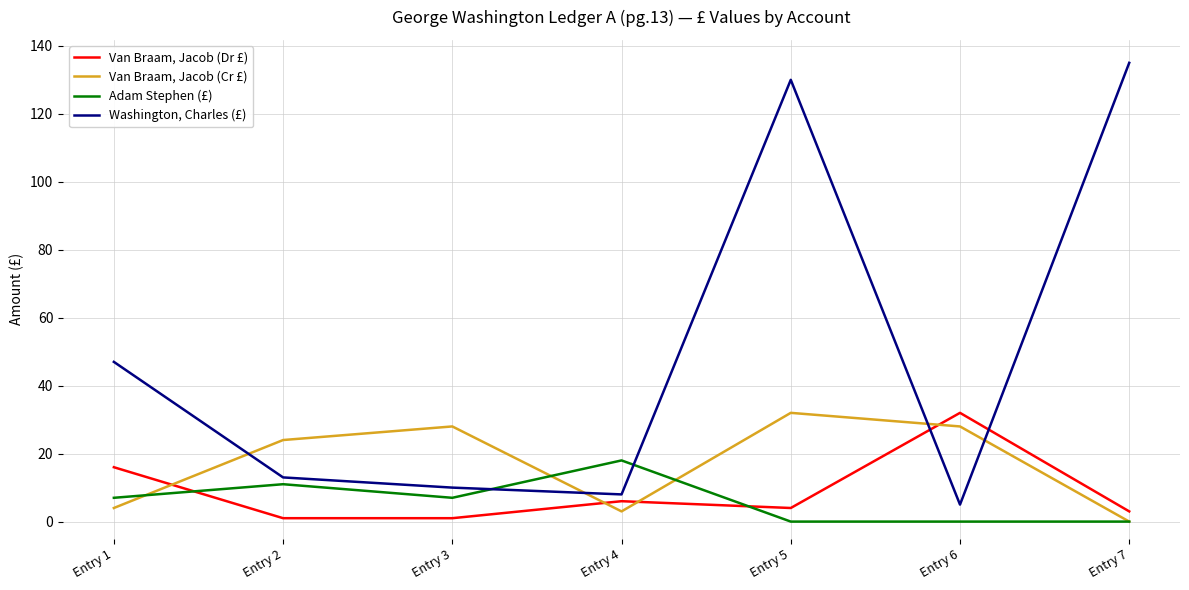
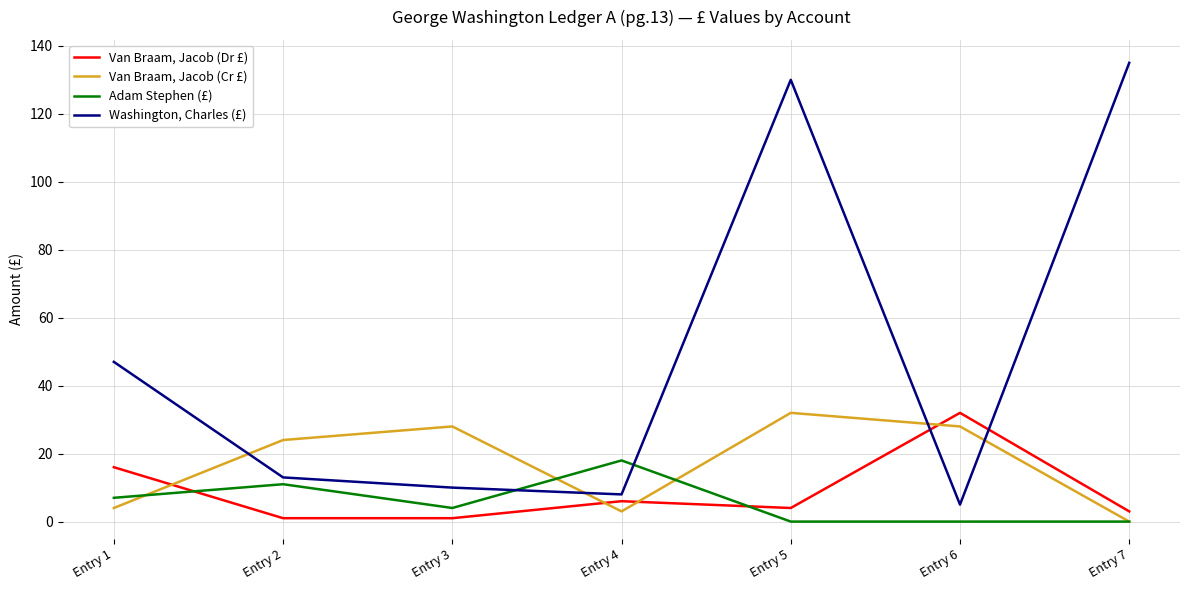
  {
    "Van Braam, Jacob (Dr £)": {
      "Entry 1": 16,
      "Entry 2": 1,
      "Entry 3": 1,
      "Entry 4": 6,
      "Entry 5": 4,
      "Entry 6": 32,
      "Entry 7": 3
    },
    "Van Braam, Jacob (Cr £)": {
      "Entry 1": 4,
      "Entry 2": 24,
      "Entry 3": 28,
      "Entry 4": 3,
      "Entry 5": 32,
      "Entry 6": 28
    },
    "Adam Stephen (£)": {
      "Entry 1": 7,
      "Entry 2": 11,
-     "Entry 3": 7,
+     "Entry 3": 4,
      "Entry 4": 18,
      "Entry 5": 0,
      "Entry 6": 0
    },
    "Washington, Charles (£)": {
      "Entry 1": 47,
      "Entry 2": 13,
      "Entry 3": 10,
      "Entry 4": 8,
      "Entry 5": 130,
      "Entry 6": 5,
      "Entry 7": 135
    }
  }
